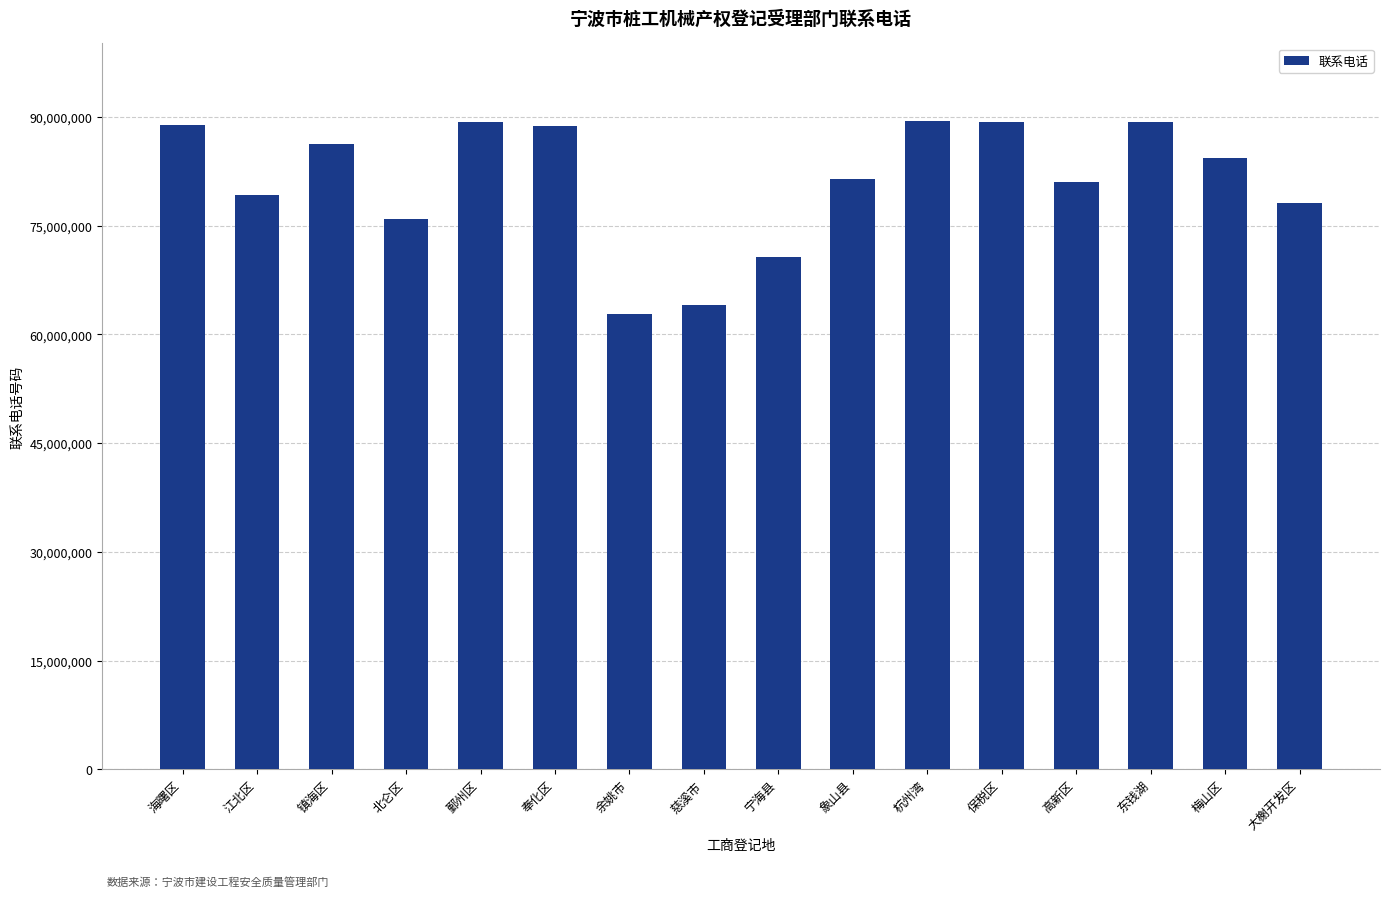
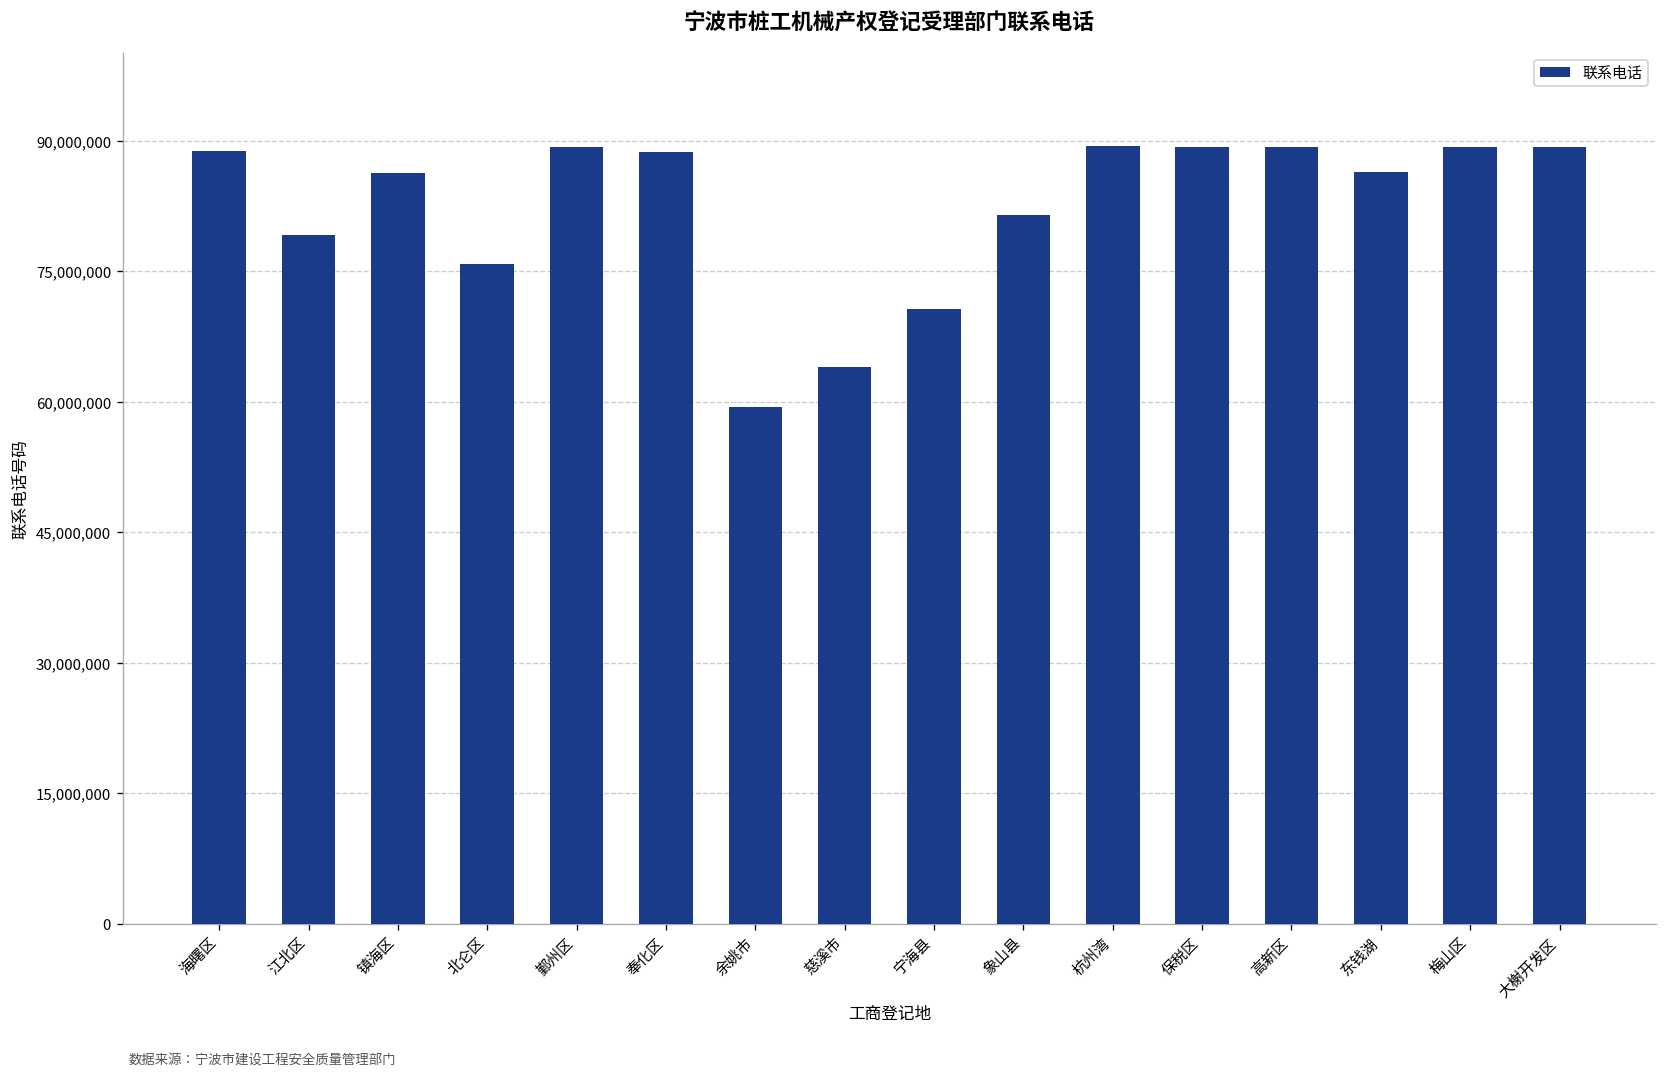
  {
    "海曙区": "89,000,000",
    "江北区": "79,000,000",
    "镇海区": "86,000,000",
    "北仑区": "76,000,000",
    "鄞州区": "89,000,000",
    "奉化区": "89,000,000",
-   "余姚市": "63,000,000",
+   "余姚市": "59,000,000",
    "慈溪市": "64,000,000",
    "宁海县": "71,000,000",
    "象山县": "81,000,000",
    "杭州湾": "89,000,000",
    "保税区": "89,000,000",
-   "高新区": "81,000,000",
-   "东钱湖": "89,000,000",
-   "梅山区": "84,000,000",
-   "大榭开发区": "78,000,000"
+   "高新区": "89,000,000",
+   "东钱湖": "86,000,000",
+   "梅山区": "89,000,000",
+   "大榭开发区": "89,000,000"
  }
